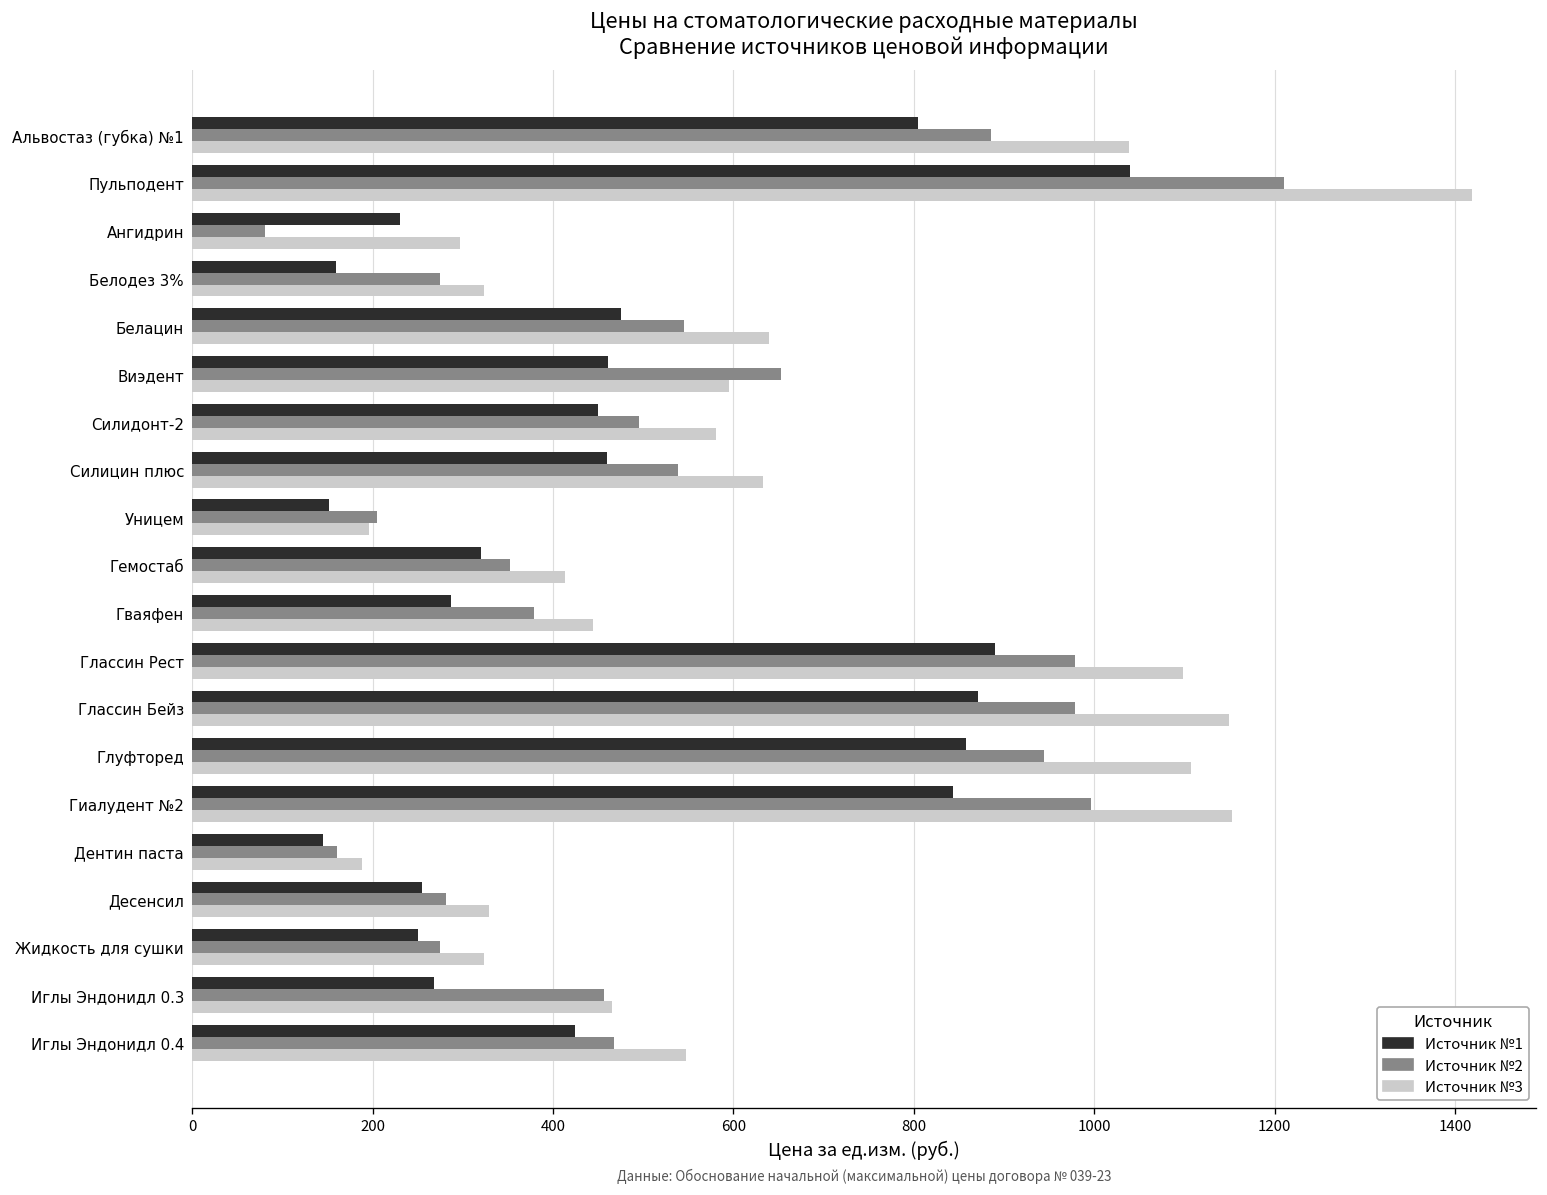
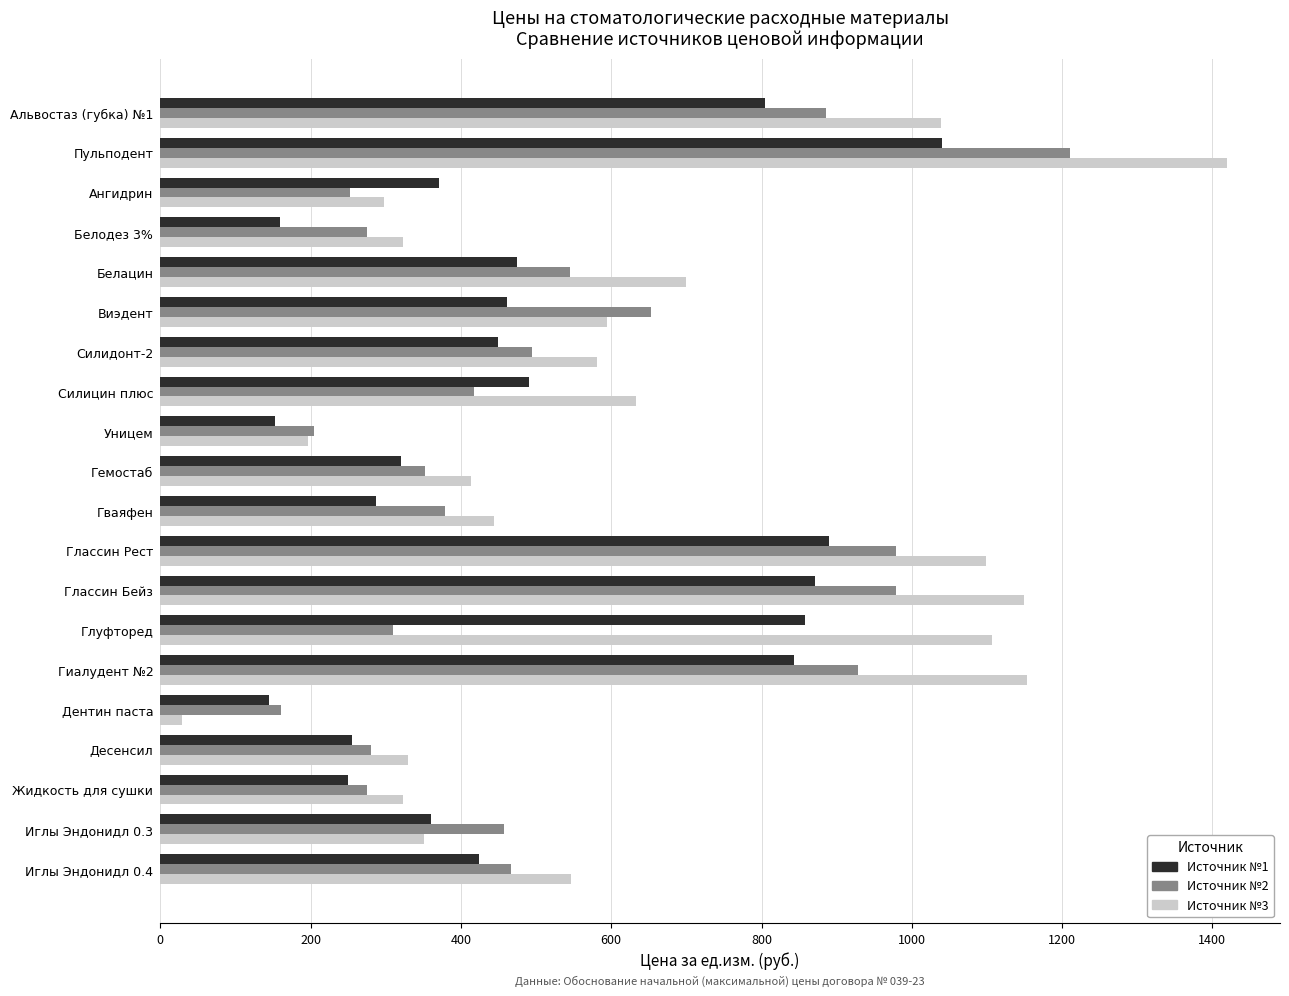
  {
    "Источник №1": {
      "Альвостаз (губка) №1": 810,
      "Пульподент": 1040,
-     "Ангидрин": 230,
+     "Ангидрин": 370,
      "Белодез 3%": 160,
      "Белацин": 480,
      "Виэдент": 460,
      "Силидонт-2": 450,
-     "Силицин плюс": 460,
+     "Силицин плюс": 490,
      "Уницем": 150,
      "Гемостаб": 320,
      "Гваяфен": 290,
      "Глассин Рест": 890,
      "Глассин Бейз": 870,
      "Глуфторед": 860,
      "Гиалудент №2": 840,
      "Дентин паста": 150,
      "Десенсил": 260,
      "Жидкость для сушки": 250,
-     "Иглы Эндонидл 0.3": 270,
+     "Иглы Эндонидл 0.3": 360,
      "Иглы Эндонидл 0.4": 420
    },
    "Источник №2": {
      "Альвостаз (губка) №1": 890,
      "Пульподент": 1210,
-     "Ангидрин": 80,
+     "Ангидрин": 250,
      "Белодез 3%": 280,
      "Белацин": 550,
      "Виэдент": 650,
      "Силидонт-2": 500,
-     "Силицин плюс": 540,
+     "Силицин плюс": 420,
      "Уницем": 210,
      "Гемостаб": 350,
      "Гваяфен": 380,
      "Глассин Рест": 980,
      "Глассин Бейз": 980,
-     "Глуфторед": 940,
-     "Гиалудент №2": 1000,
+     "Глуфторед": 310,
+     "Гиалудент №2": 930,
      "Дентин паста": 160,
      "Десенсил": 280,
      "Жидкость для сушки": 280,
      "Иглы Эндонидл 0.3": 460,
      "Иглы Эндонидл 0.4": 470
    },
    "Источник №3": {
      "Альвостаз (губка) №1": 1040,
      "Пульподент": 1420,
      "Ангидрин": 300,
      "Белодез 3%": 320,
-     "Белацин": 640,
+     "Белацин": 700,
      "Виэдент": 600,
      "Силидонт-2": 580,
      "Силицин плюс": 630,
      "Уницем": 200,
      "Гемостаб": 410,
      "Гваяфен": 440,
      "Глассин Рест": 1100,
      "Глассин Бейз": 1150,
      "Глуфторед": 1110,
      "Гиалудент №2": 1150,
-     "Дентин паста": 190,
+     "Дентин паста": 30,
      "Десенсил": 330,
      "Жидкость для сушки": 320,
-     "Иглы Эндонидл 0.3": 470,
+     "Иглы Эндонидл 0.3": 350,
      "Иглы Эндонидл 0.4": 550
    }
  }
